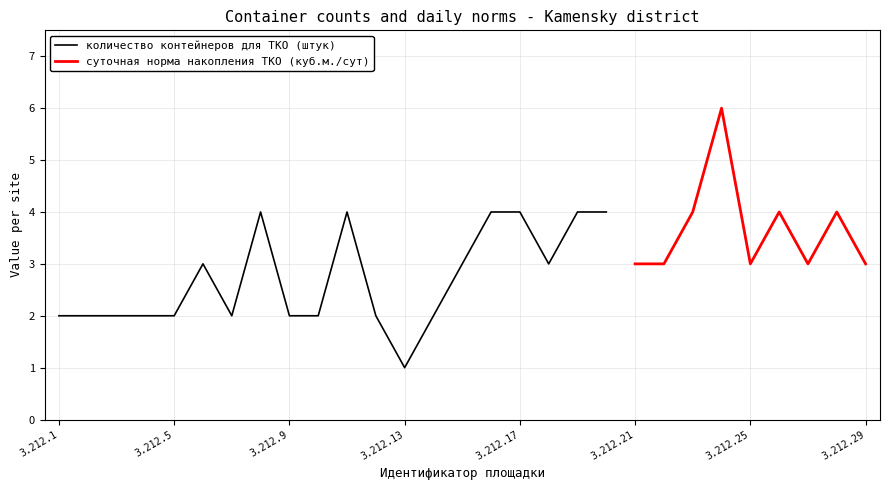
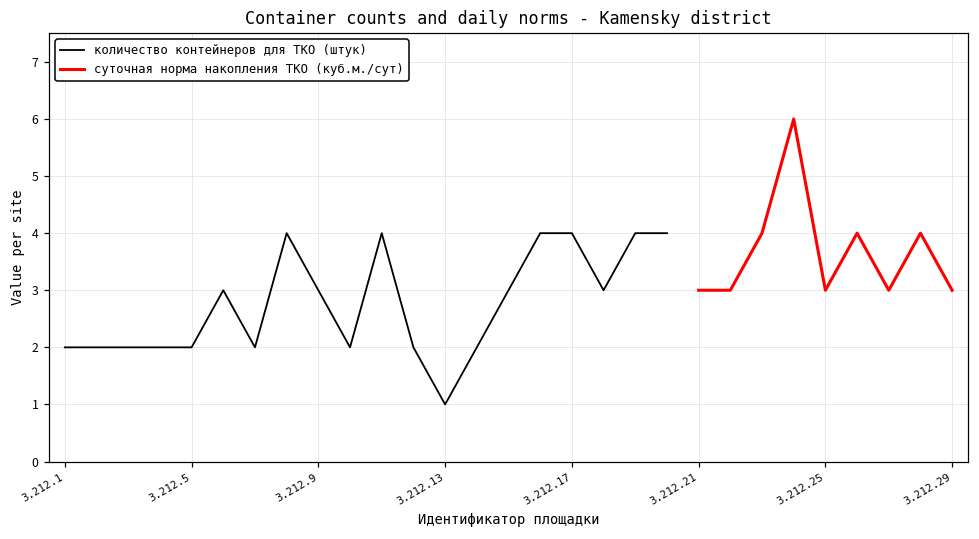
  {
    "количество контейнеров для ТКО (штук)": {
      "3.212.1": 2,
      "3.212.5": 2,
-     "3.212.9": 2,
+     "3.212.9": 3,
      "3.212.13": 1,
      "3.212.17": 4
    },
    "суточная норма накопления ТКО (куб.м./сут)": {
      "3.212.21": 3,
      "3.212.25": 3,
      "3.212.29": 3
    }
  }
